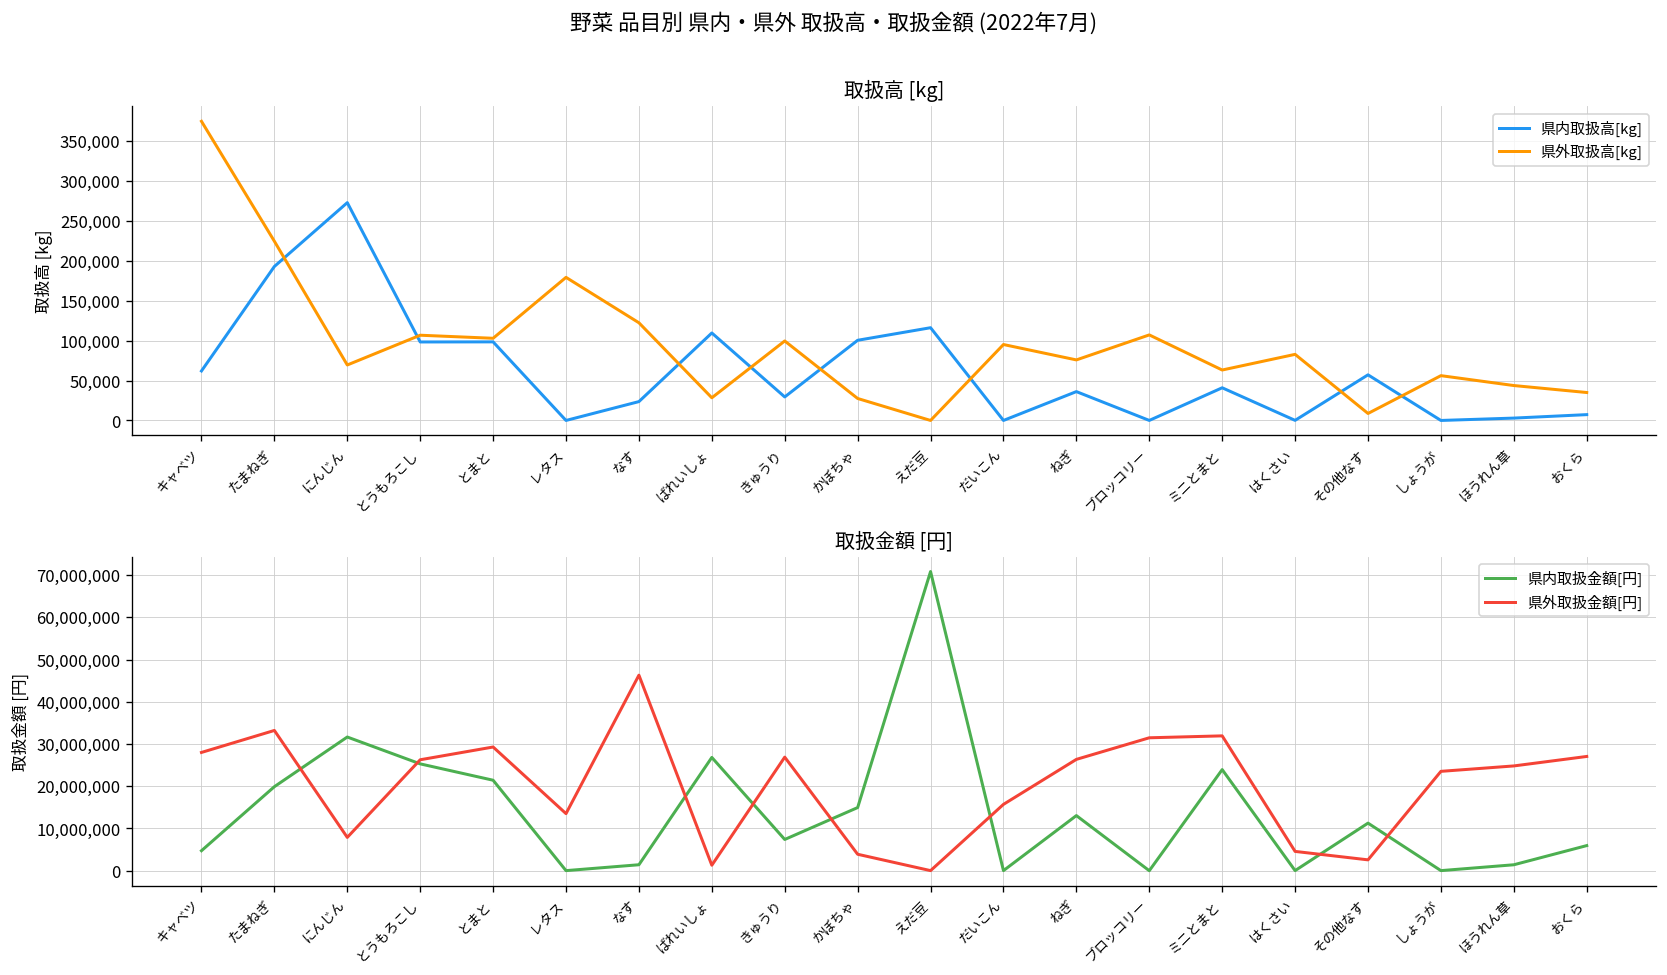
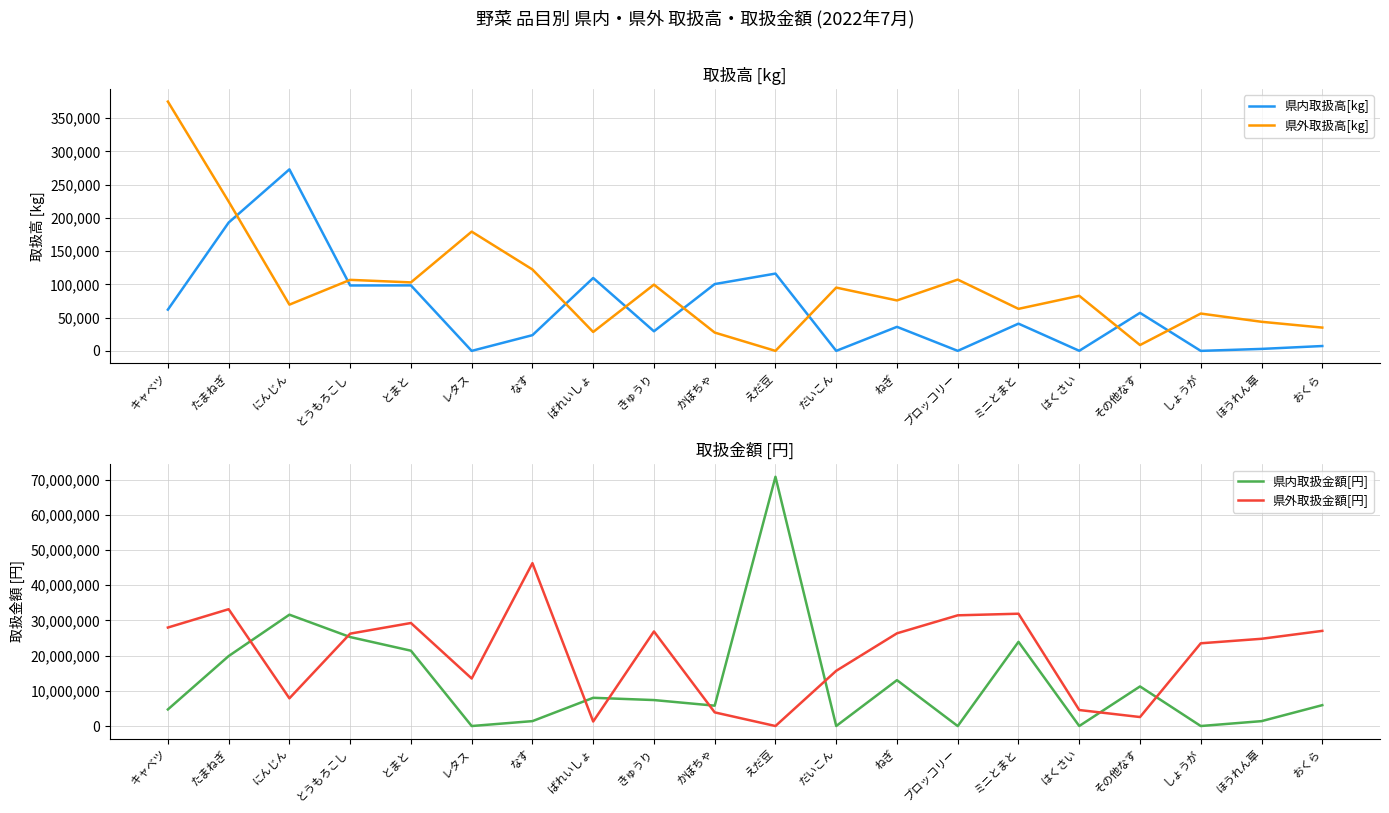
  {
    "取扱高 [kg]": {
      "県内取扱高[kg]": {
        "キャベツ": "60,000",
        "たまねぎ": "190,000",
        "にんじん": "270,000",
        "とうもろこし": "100,000",
        "とまと": "100,000",
        "レタス": "0",
        "なす": "20,000",
        "ばれいしょ": "110,000",
        "きゅうり": "30,000",
        "かぼちゃ": "100,000",
        "えだ豆": "120,000",
        "だいこん": "0",
        "ねぎ": "40,000",
        "ブロッコリー": "0",
        "ミニとまと": "40,000",
        "はくさい": "0",
        "その他なす": "60,000",
        "しょうが": "0",
        "ほうれん草": "0",
        "おくら": "10,000"
      },
      "県外取扱高[kg]": {
        "キャベツ": "380,000",
        "たまねぎ": "220,000",
        "にんじん": "70,000",
        "とうもろこし": "110,000",
        "とまと": "100,000",
        "レタス": "180,000",
        "なす": "120,000",
        "ばれいしょ": "30,000",
        "きゅうり": "100,000",
        "かぼちゃ": "30,000",
        "えだ豆": "0",
        "だいこん": "100,000",
        "ねぎ": "80,000",
        "ブロッコリー": "110,000",
        "ミニとまと": "60,000",
        "はくさい": "80,000",
        "その他なす": "10,000",
        "しょうが": "60,000",
        "ほうれん草": "40,000",
        "おくら": "40,000"
      }
    },
    "取扱金額 [円]": {
      "県内取扱金額[円]": {
        "キャベツ": "5,000,000",
        "たまねぎ": "20,000,000",
        "にんじん": "32,000,000",
        "とうもろこし": "25,000,000",
        "とまと": "21,000,000",
        "レタス": "0",
        "なす": "1,000,000",
-       "ばれいしょ": "27,000,000",
+       "ばれいしょ": "8,000,000",
        "きゅうり": "7,000,000",
-       "かぼちゃ": "15,000,000",
+       "かぼちゃ": "6,000,000",
        "えだ豆": "71,000,000",
        "だいこん": "0",
        "ねぎ": "13,000,000",
        "ブロッコリー": "0",
        "ミニとまと": "24,000,000",
        "はくさい": "0",
        "その他なす": "11,000,000",
        "しょうが": "0",
        "ほうれん草": "1,000,000",
        "おくら": "6,000,000"
      },
      "県外取扱金額[円]": {
        "キャベツ": "28,000,000",
        "たまねぎ": "33,000,000",
        "にんじん": "8,000,000",
        "とうもろこし": "26,000,000",
        "とまと": "29,000,000",
        "レタス": "14,000,000",
        "なす": "46,000,000",
        "ばれいしょ": "1,000,000",
        "きゅうり": "27,000,000",
        "かぼちゃ": "4,000,000",
        "えだ豆": "0",
        "だいこん": "16,000,000",
        "ねぎ": "26,000,000",
        "ブロッコリー": "31,000,000",
        "ミニとまと": "32,000,000",
        "はくさい": "5,000,000",
        "その他なす": "3,000,000",
        "しょうが": "24,000,000",
        "ほうれん草": "25,000,000",
        "おくら": "27,000,000"
      }
    }
  }
